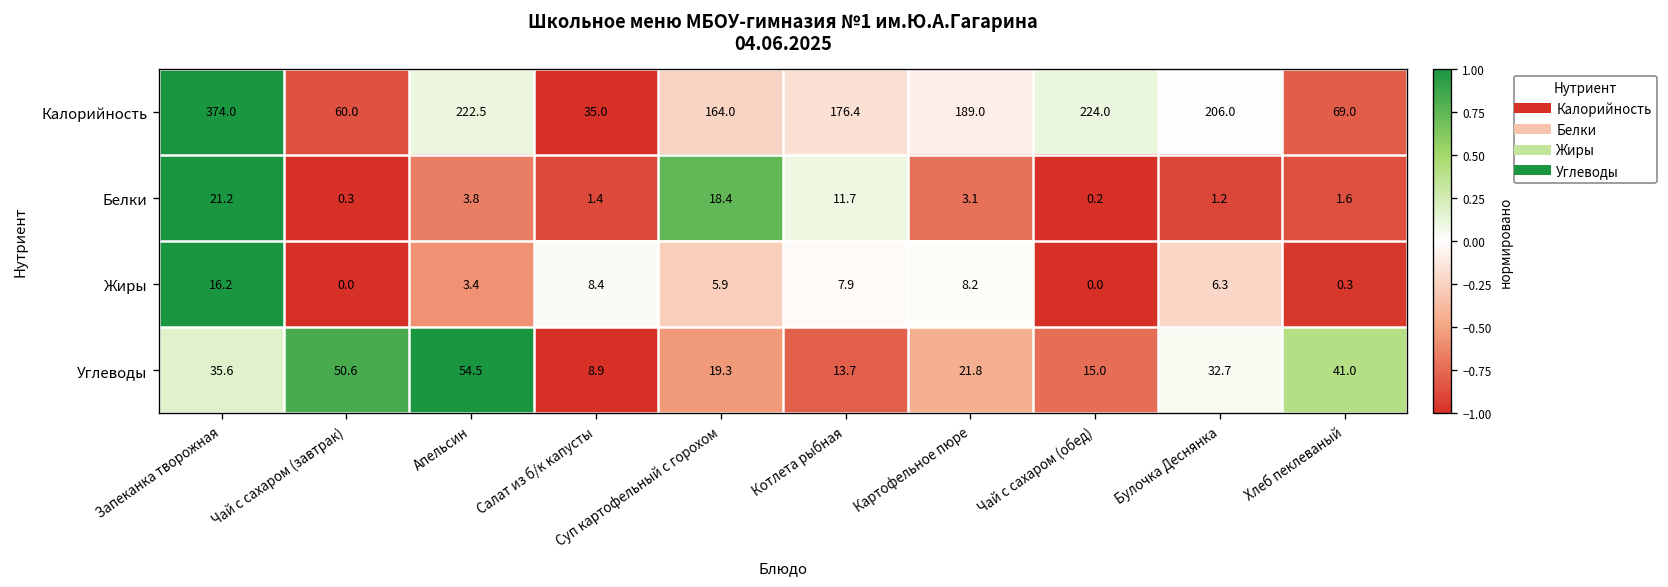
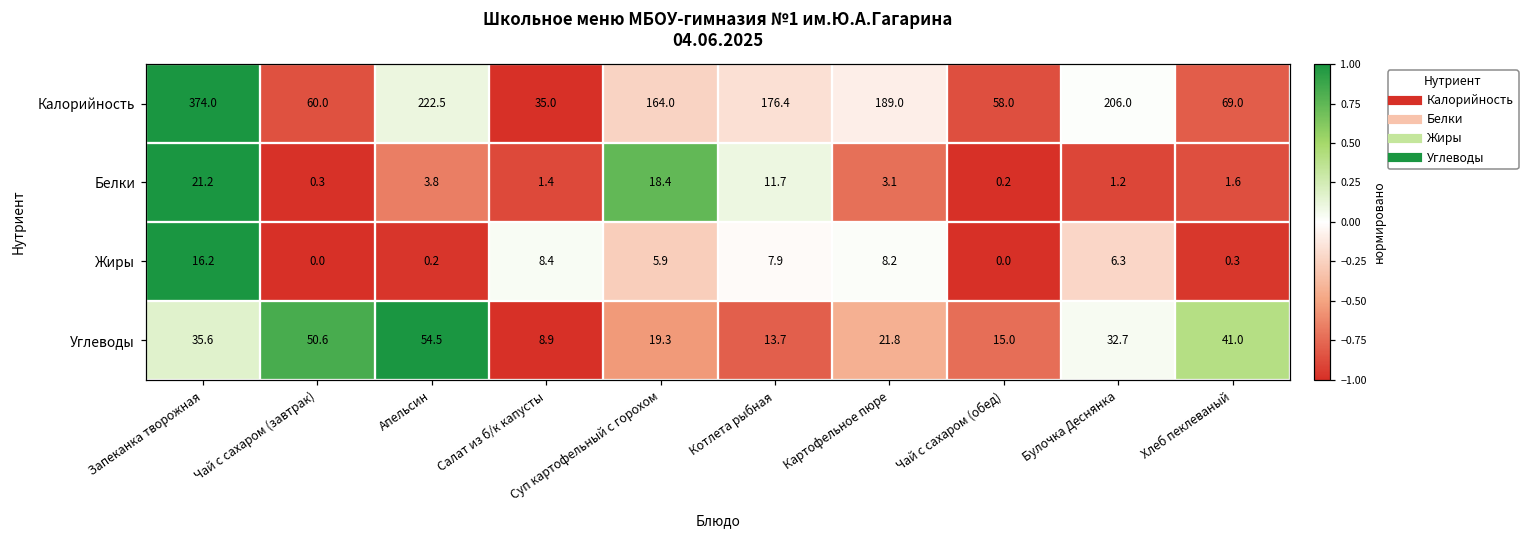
  {
    "Калорийность": {
      "Запеканка творожная": 374.0,
      "Чай с сахаром (завтрак)": 60.0,
      "Апельсин": 222.5,
      "Салат из б/к капусты": 35.0,
      "Суп картофельный с горохом": 164.0,
      "Котлета рыбная": 176.4,
      "Картофельное пюре": 189.0,
-     "Чай с сахаром (обед)": 224.0,
+     "Чай с сахаром (обед)": 58.0,
      "Булочка Деснянка": 206.0,
      "Хлеб пеклеваный": 69.0
    },
    "Белки": {
      "Запеканка творожная": 21.2,
      "Чай с сахаром (завтрак)": 0.3,
      "Апельсин": 3.8,
      "Салат из б/к капусты": 1.4,
      "Суп картофельный с горохом": 18.4,
      "Котлета рыбная": 11.7,
      "Картофельное пюре": 3.1,
      "Чай с сахаром (обед)": 0.2,
      "Булочка Деснянка": 1.2,
      "Хлеб пеклеваный": 1.6
    },
    "Жиры": {
      "Запеканка творожная": 16.2,
      "Чай с сахаром (завтрак)": 0.0,
-     "Апельсин": 3.4,
+     "Апельсин": 0.2,
      "Салат из б/к капусты": 8.4,
      "Суп картофельный с горохом": 5.9,
      "Котлета рыбная": 7.9,
      "Картофельное пюре": 8.2,
      "Чай с сахаром (обед)": 0.0,
      "Булочка Деснянка": 6.3,
      "Хлеб пеклеваный": 0.3
    },
    "Углеводы": {
      "Запеканка творожная": 35.6,
      "Чай с сахаром (завтрак)": 50.6,
      "Апельсин": 54.5,
      "Салат из б/к капусты": 8.9,
      "Суп картофельный с горохом": 19.3,
      "Котлета рыбная": 13.7,
      "Картофельное пюре": 21.8,
      "Чай с сахаром (обед)": 15.0,
      "Булочка Деснянка": 32.7,
      "Хлеб пеклеваный": 41.0
    }
  }
